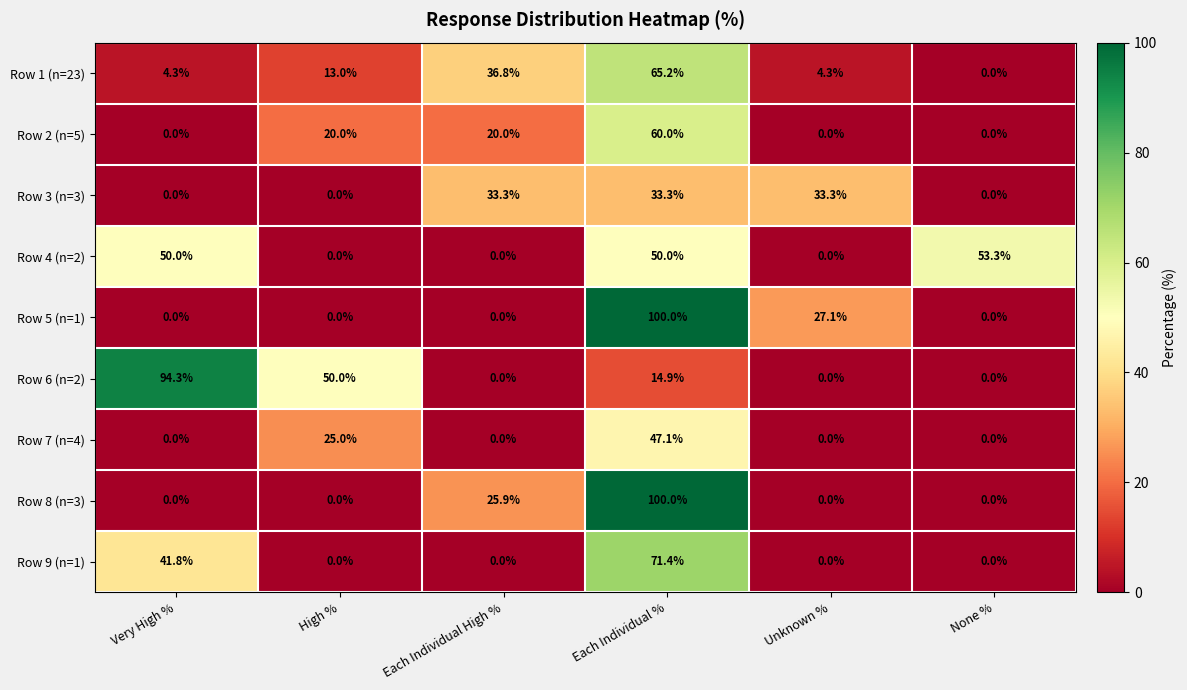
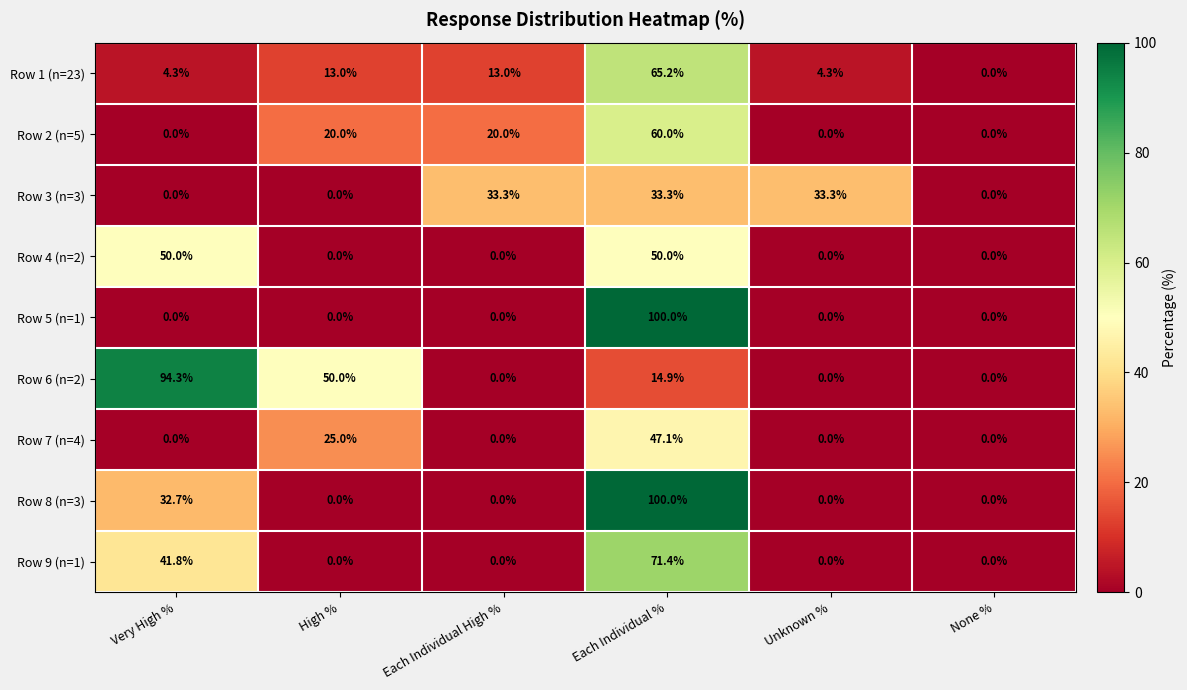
  {
    "Row 1 (n=23)": {
      "Very High %": "4.3%",
      "High %": "13.0%",
-     "Each Individual High %": "36.8%",
+     "Each Individual High %": "13.0%",
      "Each Individual %": "65.2%",
      "Unknown %": "4.3%",
      "None %": "0.0%"
    },
    "Row 2 (n=5)": {
      "Very High %": "0.0%",
      "High %": "20.0%",
      "Each Individual High %": "20.0%",
      "Each Individual %": "60.0%",
      "Unknown %": "0.0%",
      "None %": "0.0%"
    },
    "Row 3 (n=3)": {
      "Very High %": "0.0%",
      "High %": "0.0%",
      "Each Individual High %": "33.3%",
      "Each Individual %": "33.3%",
      "Unknown %": "33.3%",
      "None %": "0.0%"
    },
    "Row 4 (n=2)": {
      "Very High %": "50.0%",
      "High %": "0.0%",
      "Each Individual High %": "0.0%",
      "Each Individual %": "50.0%",
      "Unknown %": "0.0%",
-     "None %": "53.3%"
+     "None %": "0.0%"
    },
    "Row 5 (n=1)": {
      "Very High %": "0.0%",
      "High %": "0.0%",
      "Each Individual High %": "0.0%",
      "Each Individual %": "100.0%",
-     "Unknown %": "27.1%",
+     "Unknown %": "0.0%",
      "None %": "0.0%"
    },
    "Row 6 (n=2)": {
      "Very High %": "94.3%",
      "High %": "50.0%",
      "Each Individual High %": "0.0%",
      "Each Individual %": "14.9%",
      "Unknown %": "0.0%",
      "None %": "0.0%"
    },
    "Row 7 (n=4)": {
      "Very High %": "0.0%",
      "High %": "25.0%",
      "Each Individual High %": "0.0%",
      "Each Individual %": "47.1%",
      "Unknown %": "0.0%",
      "None %": "0.0%"
    },
    "Row 8 (n=3)": {
-     "Very High %": "0.0%",
+     "Very High %": "32.7%",
      "High %": "0.0%",
-     "Each Individual High %": "25.9%",
+     "Each Individual High %": "0.0%",
      "Each Individual %": "100.0%",
      "Unknown %": "0.0%",
      "None %": "0.0%"
    },
    "Row 9 (n=1)": {
      "Very High %": "41.8%",
      "High %": "0.0%",
      "Each Individual High %": "0.0%",
      "Each Individual %": "71.4%",
      "Unknown %": "0.0%",
      "None %": "0.0%"
    }
  }
